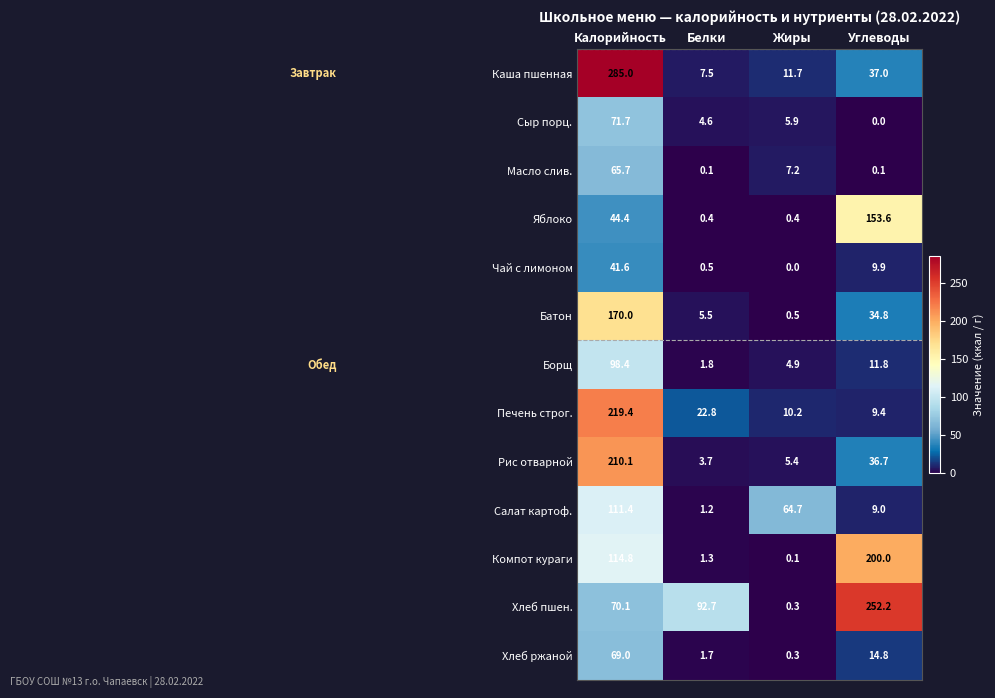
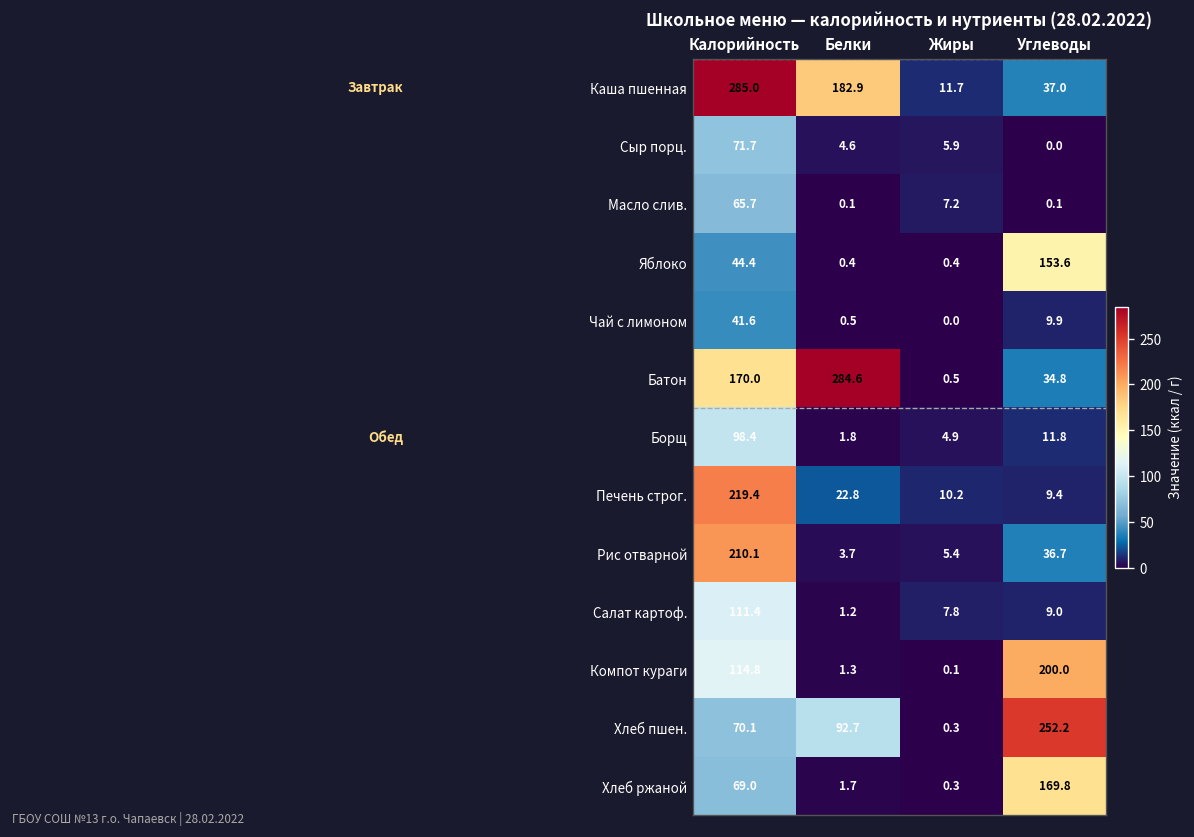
  {
    "Каша пшенная": {
      "Калорийность": 285.0,
-     "Белки": 7.5,
+     "Белки": 182.9,
      "Жиры": 11.7,
      "Углеводы": 37.0
    },
    "Сыр порц.": {
      "Калорийность": 71.7,
      "Белки": 4.6,
      "Жиры": 5.9,
      "Углеводы": 0.0
    },
    "Масло слив.": {
      "Калорийность": 65.7,
      "Белки": 0.1,
      "Жиры": 7.2,
      "Углеводы": 0.1
    },
    "Яблоко": {
      "Калорийность": 44.4,
      "Белки": 0.4,
      "Жиры": 0.4,
      "Углеводы": 153.6
    },
    "Чай с лимоном": {
      "Калорийность": 41.6,
      "Белки": 0.5,
      "Жиры": 0.0,
      "Углеводы": 9.9
    },
    "Батон": {
      "Калорийность": 170.0,
-     "Белки": 5.5,
+     "Белки": 284.6,
      "Жиры": 0.5,
      "Углеводы": 34.8
    },
    "Борщ": {
      "Калорийность": 98.4,
      "Белки": 1.8,
      "Жиры": 4.9,
      "Углеводы": 11.8
    },
    "Печень строг.": {
      "Калорийность": 219.4,
      "Белки": 22.8,
      "Жиры": 10.2,
      "Углеводы": 9.4
    },
    "Рис отварной": {
      "Калорийность": 210.1,
      "Белки": 3.7,
      "Жиры": 5.4,
      "Углеводы": 36.7
    },
    "Салат картоф.": {
      "Белки": 1.2,
-     "Жиры": 64.7,
+     "Жиры": 7.8,
      "Углеводы": 9.0
    },
    "Компот кураги": {
      "Белки": 1.3,
      "Жиры": 0.1,
      "Углеводы": 200.0
    },
    "Хлеб пшен.": {
      "Калорийность": 70.1,
      "Белки": 92.7,
      "Жиры": 0.3,
      "Углеводы": 252.2
    },
    "Хлеб ржаной": {
      "Калорийность": 69.0,
      "Белки": 1.7,
      "Жиры": 0.3,
-     "Углеводы": 14.8
+     "Углеводы": 169.8
    }
  }
